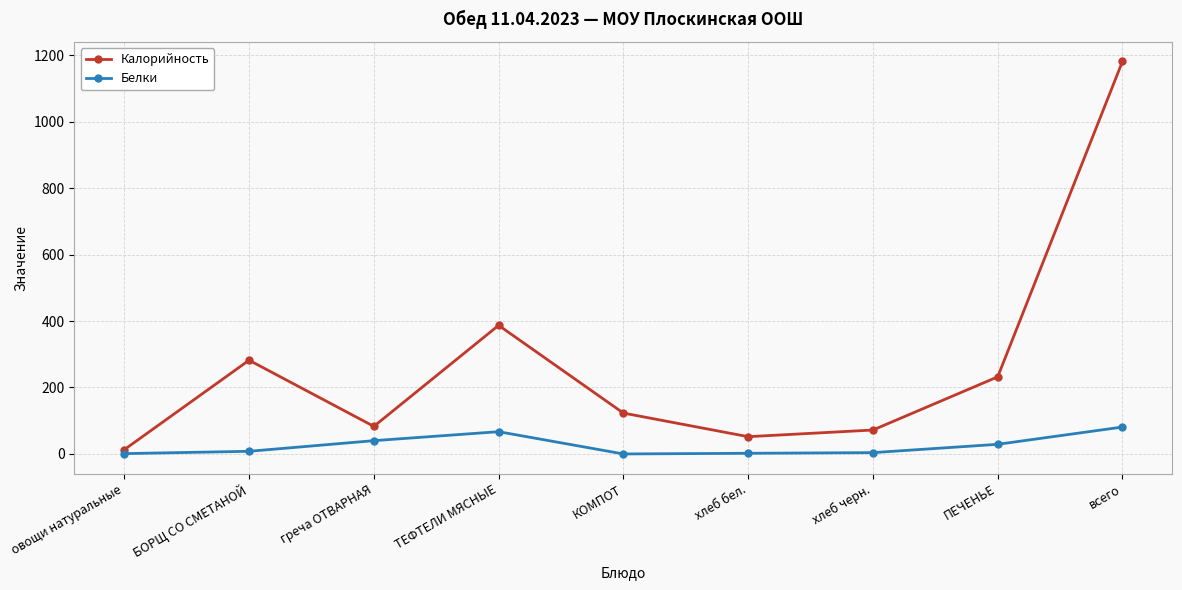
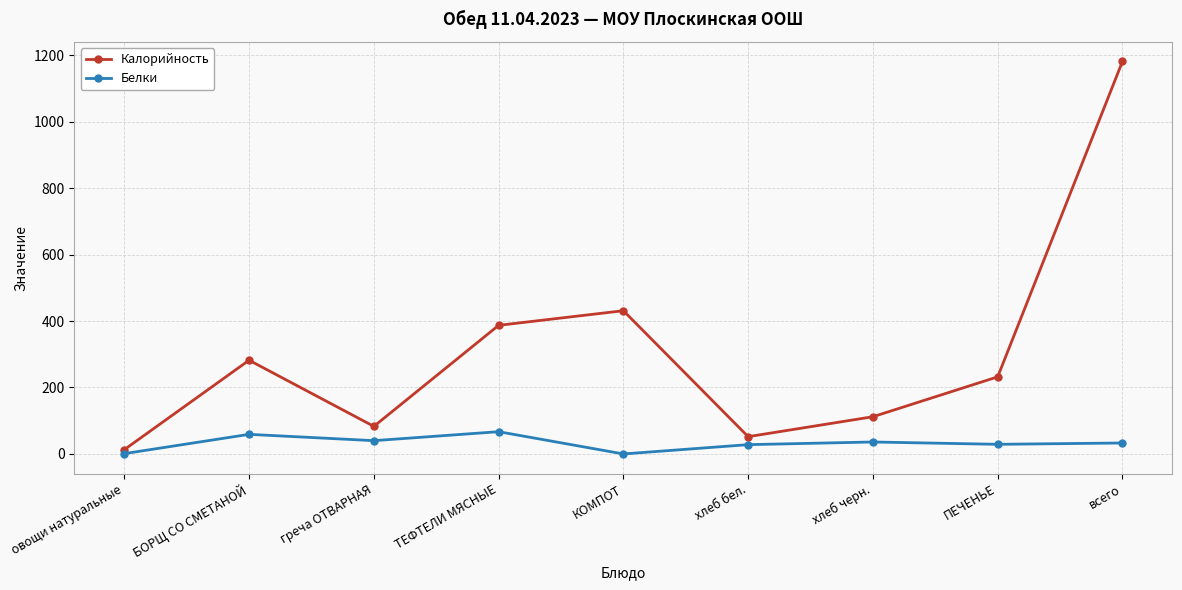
  {
    "Калорийность": {
      "овощи натуральные": 10,
      "БОРЩ СО СМЕТАНОЙ": 280,
      "греча ОТВАРНАЯ": 80,
      "ТЕФТЕЛИ МЯСНЫЕ": 390,
-     "КОМПОТ": 120,
+     "КОМПОТ": 430,
      "хлеб бел.": 50,
-     "хлеб черн.": 70,
+     "хлеб черн.": 110,
      "ПЕЧЕНЬЕ": 230,
      "всего": 1180
    },
    "Белки": {
      "овощи натуральные": 0,
-     "БОРЩ СО СМЕТАНОЙ": 10,
+     "БОРЩ СО СМЕТАНОЙ": 60,
      "греча ОТВАРНАЯ": 40,
      "ТЕФТЕЛИ МЯСНЫЕ": 70,
      "КОМПОТ": 0,
-     "хлеб бел.": 0,
-     "хлеб черн.": 0,
+     "хлеб бел.": 30,
+     "хлеб черн.": 40,
      "ПЕЧЕНЬЕ": 30,
-     "всего": 80
+     "всего": 30
    }
  }
